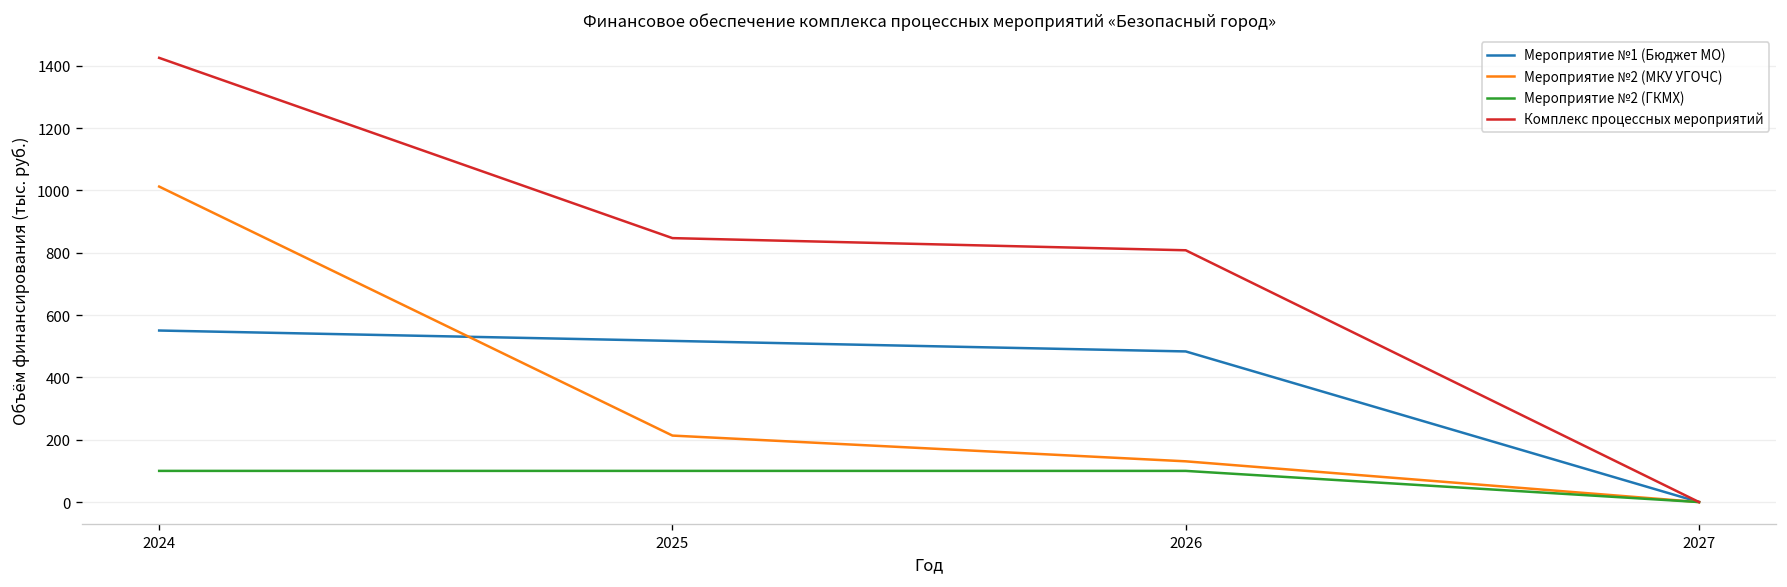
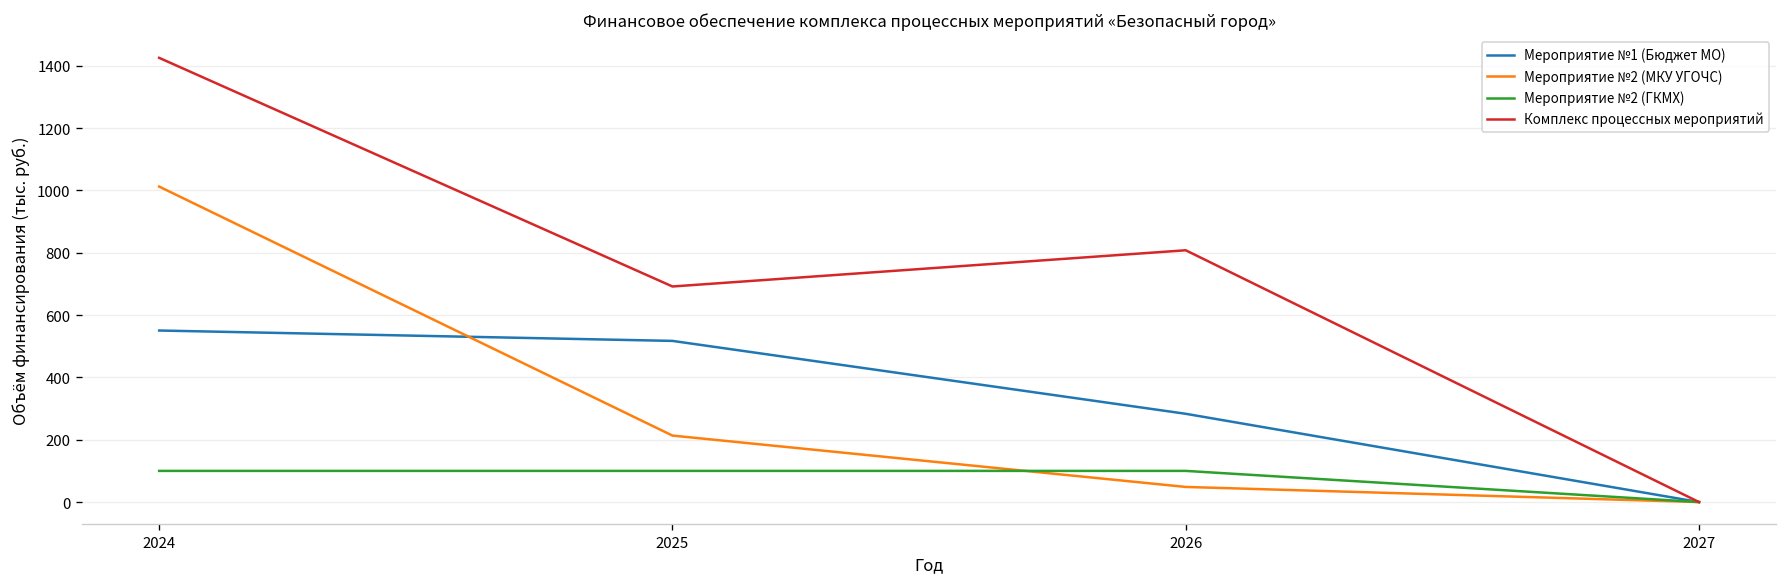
  {
    "Мероприятие №1 (Бюджет МО)": {
      "2024": 550,
      "2025": 520,
-     "2026": 480
+     "2026": 280
    },
    "Мероприятие №2 (МКУ УГОЧС)": {
      "2024": 1010,
      "2025": 210,
-     "2026": 130
+     "2026": 50
    },
    "Мероприятие №2 (ГКМХ)": {
      "2024": 100,
      "2025": 100,
      "2026": 100
    },
    "Комплекс процессных мероприятий": {
      "2024": 1430,
-     "2025": 850,
+     "2025": 690,
      "2026": 810
    }
  }
